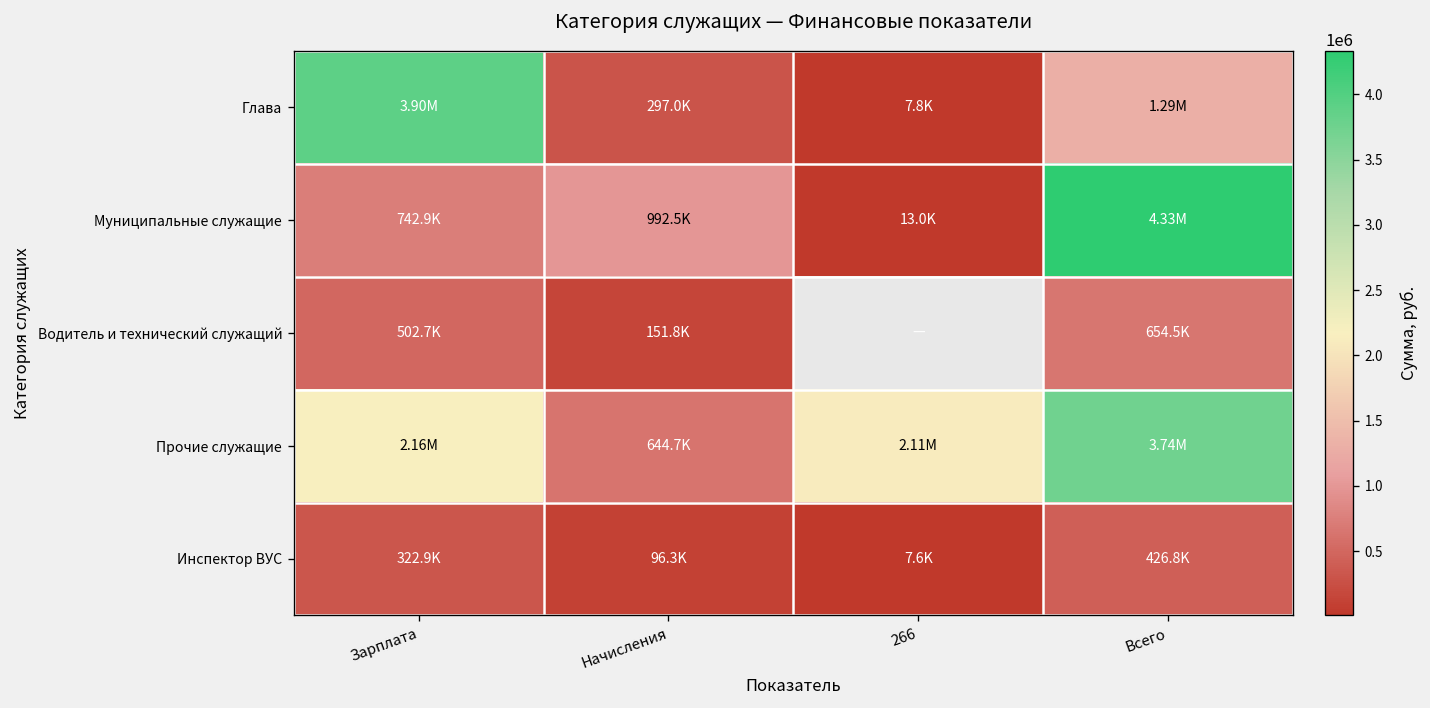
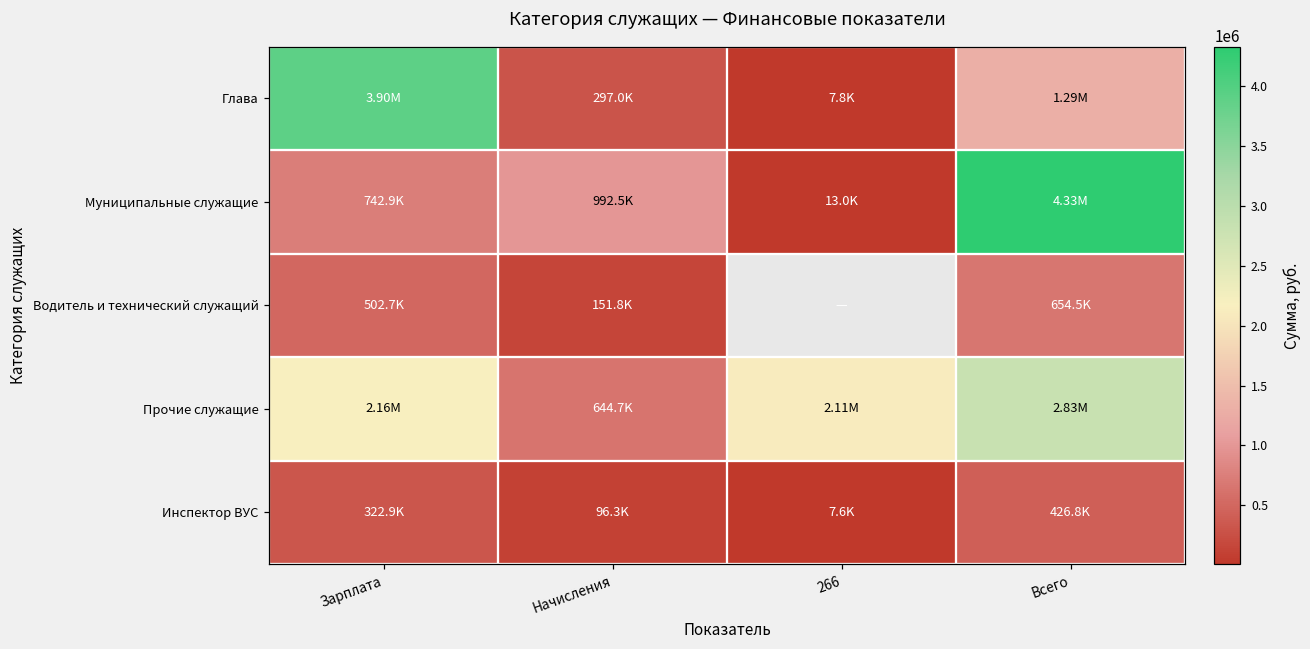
  {
    "Глава": {
      "Зарплата": "3.90M",
      "Начисления": "297.0K",
      "266": "7.8K",
      "Всего": "1.29M"
    },
    "Муниципальные служащие": {
      "Зарплата": "742.9K",
      "Начисления": "992.5K",
      "266": "13.0K",
      "Всего": "4.33M"
    },
    "Водитель и технический служащий": {
      "Зарплата": "502.7K",
      "Начисления": "151.8K",
      "Всего": "654.5K"
    },
    "Прочие служащие": {
      "Зарплата": "2.16M",
      "Начисления": "644.7K",
      "266": "2.11M",
-     "Всего": "3.74M"
+     "Всего": "2.83M"
    },
    "Инспектор ВУС": {
      "Зарплата": "322.9K",
      "Начисления": "96.3K",
      "266": "7.6K",
      "Всего": "426.8K"
    }
  }
